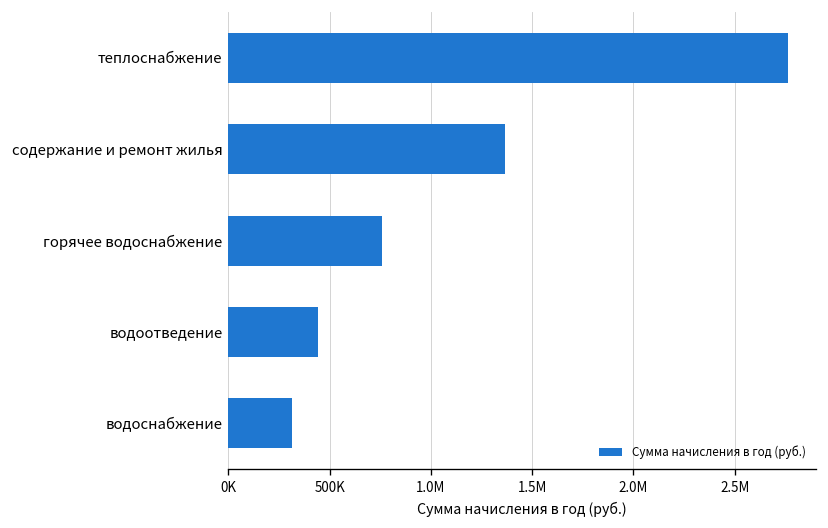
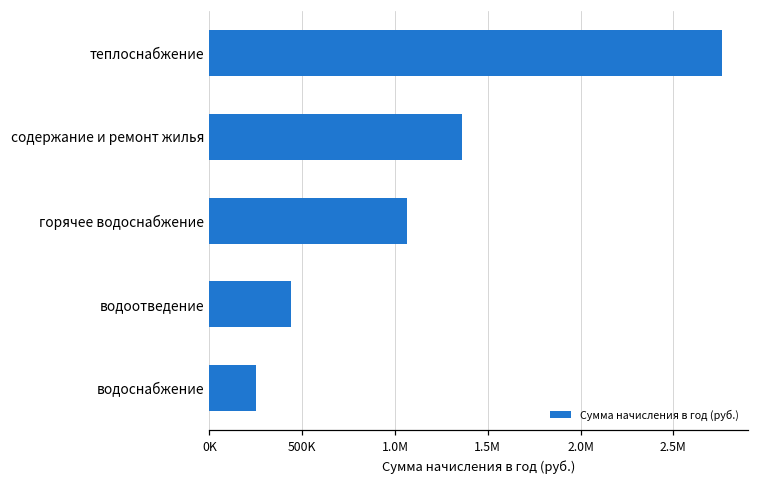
  {
    "теплоснабжение": 2760000,
    "содержание и ремонт жилья": 1360000,
-   "горячее водоснабжение": 760000,
+   "горячее водоснабжение": 1070000,
    "водоотведение": 440000,
-   "водоснабжение": 310000
+   "водоснабжение": 250000
  }
